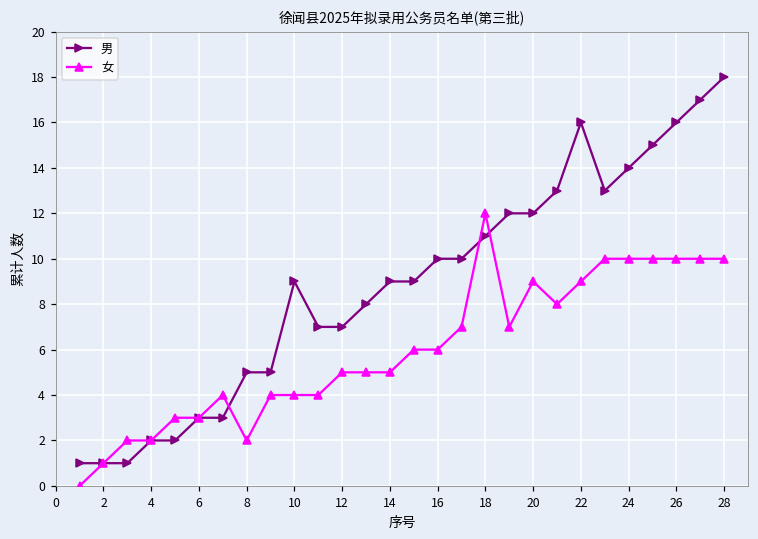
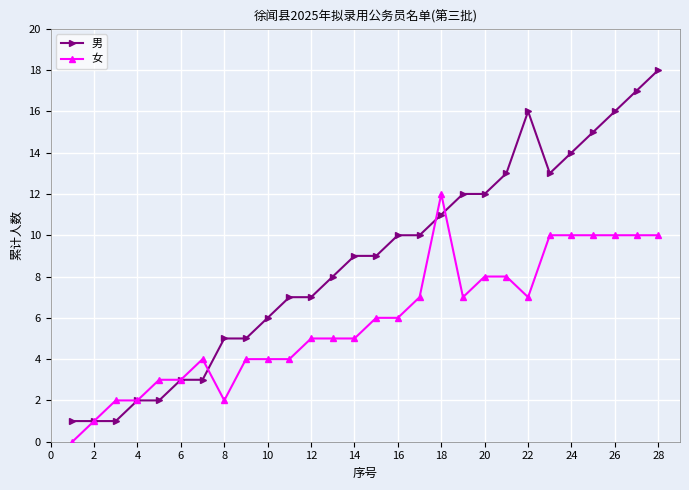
  {
    "男": {
      "8": 5,
-     "10": 9,
+     "10": 6,
      "12": 7,
      "14": 9,
      "16": 10,
      "18": 11,
      "20": 12,
      "22": 16,
      "24": 14,
      "26": 16,
      "28": 18
    },
    "女": {
      "8": 2,
      "10": 4,
      "12": 5,
      "14": 5,
      "16": 6,
      "18": 12,
-     "20": 9,
-     "22": 9,
+     "20": 8,
+     "22": 7,
      "24": 10,
      "26": 10,
      "28": 10
    }
  }
